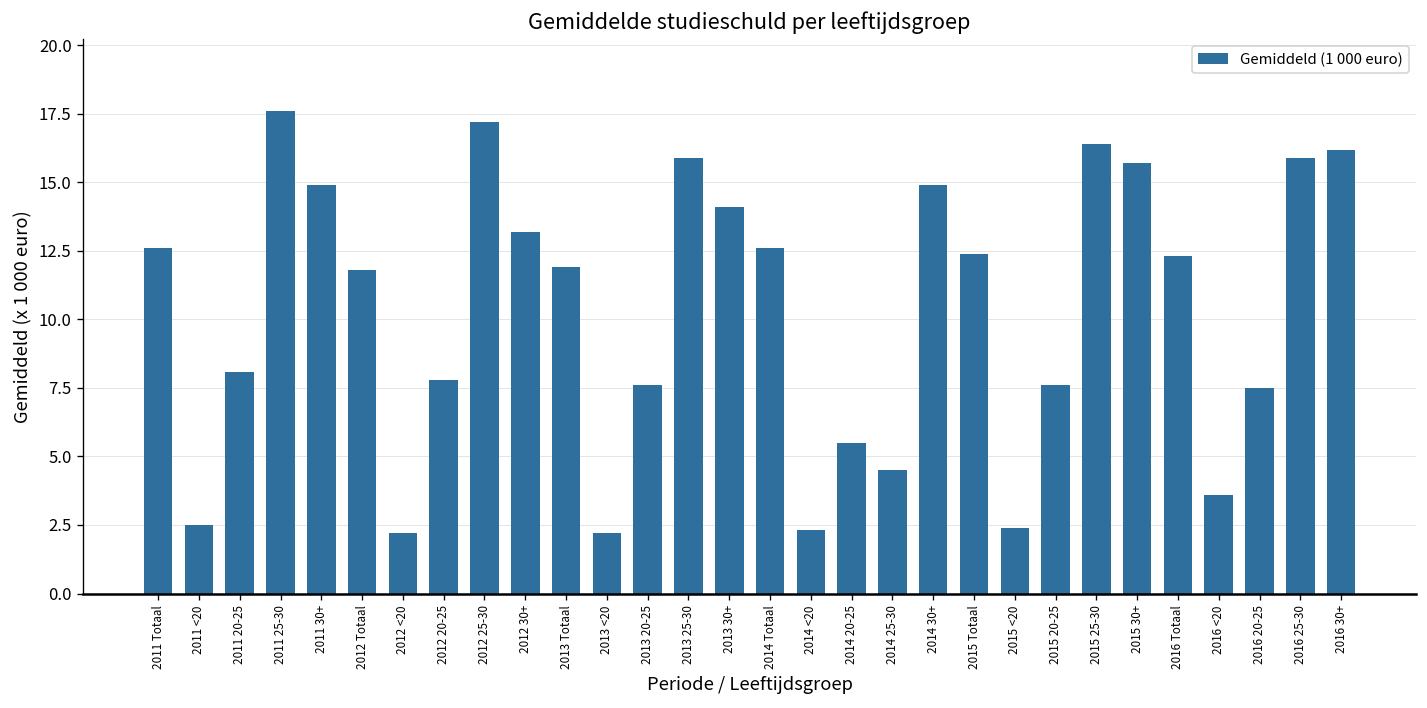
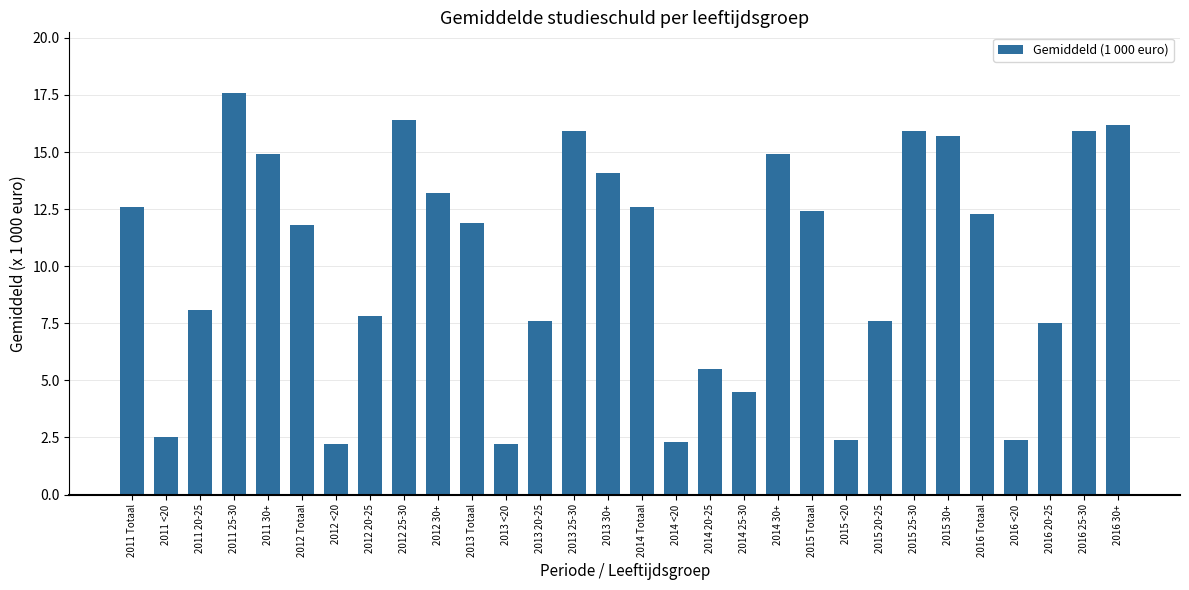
  {
    "2011 Totaal": 12.6,
    "2011 <20": 2.5,
    "2011 20-25": 8.1,
    "2011 25-30": 17.6,
    "2011 30+": 14.9,
    "2012 Totaal": 11.8,
    "2012 <20": 2.2,
    "2012 20-25": 7.8,
-   "2012 25-30": 17.2,
+   "2012 25-30": 16.4,
    "2012 30+": 13.2,
    "2013 Totaal": 11.9,
    "2013 <20": 2.2,
    "2013 20-25": 7.6,
    "2013 25-30": 15.9,
    "2013 30+": 14.1,
    "2014 Totaal": 12.6,
    "2014 <20": 2.3,
    "2014 20-25": 5.5,
    "2014 25-30": 4.5,
    "2014 30+": 14.9,
    "2015 Totaal": 12.4,
    "2015 <20": 2.4,
    "2015 20-25": 7.6,
-   "2015 25-30": 16.4,
+   "2015 25-30": 15.9,
    "2015 30+": 15.7,
    "2016 Totaal": 12.3,
-   "2016 <20": 3.6,
+   "2016 <20": 2.4,
    "2016 20-25": 7.5,
    "2016 25-30": 15.9,
    "2016 30+": 16.2
  }
